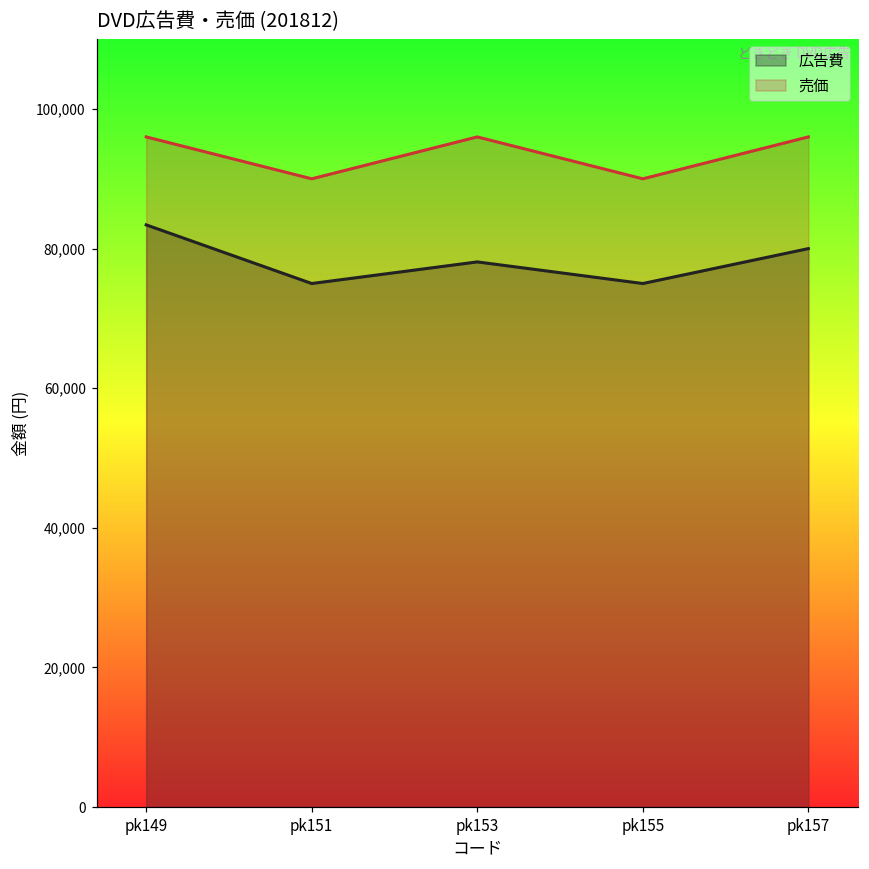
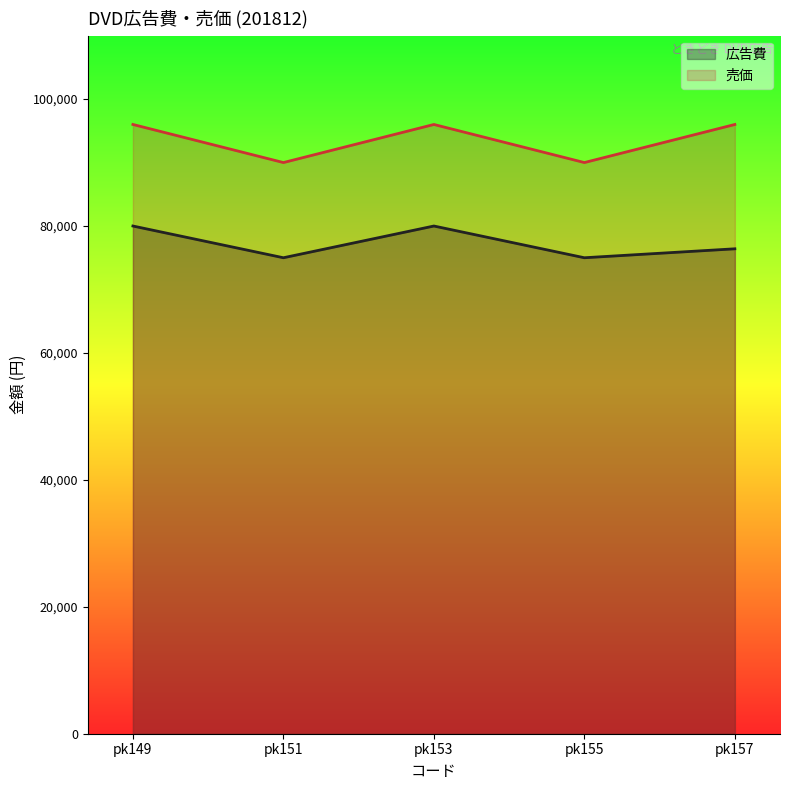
  {
    "広告費": {
-     "pk149": "83,000",
+     "pk149": "80,000",
      "pk151": "75,000",
-     "pk153": "78,000",
+     "pk153": "80,000",
      "pk155": "75,000",
-     "pk157": "80,000"
+     "pk157": "76,000"
    },
    "売価": {
      "pk149": "96,000",
      "pk151": "90,000",
      "pk153": "96,000",
      "pk155": "90,000",
      "pk157": "96,000"
    }
  }
